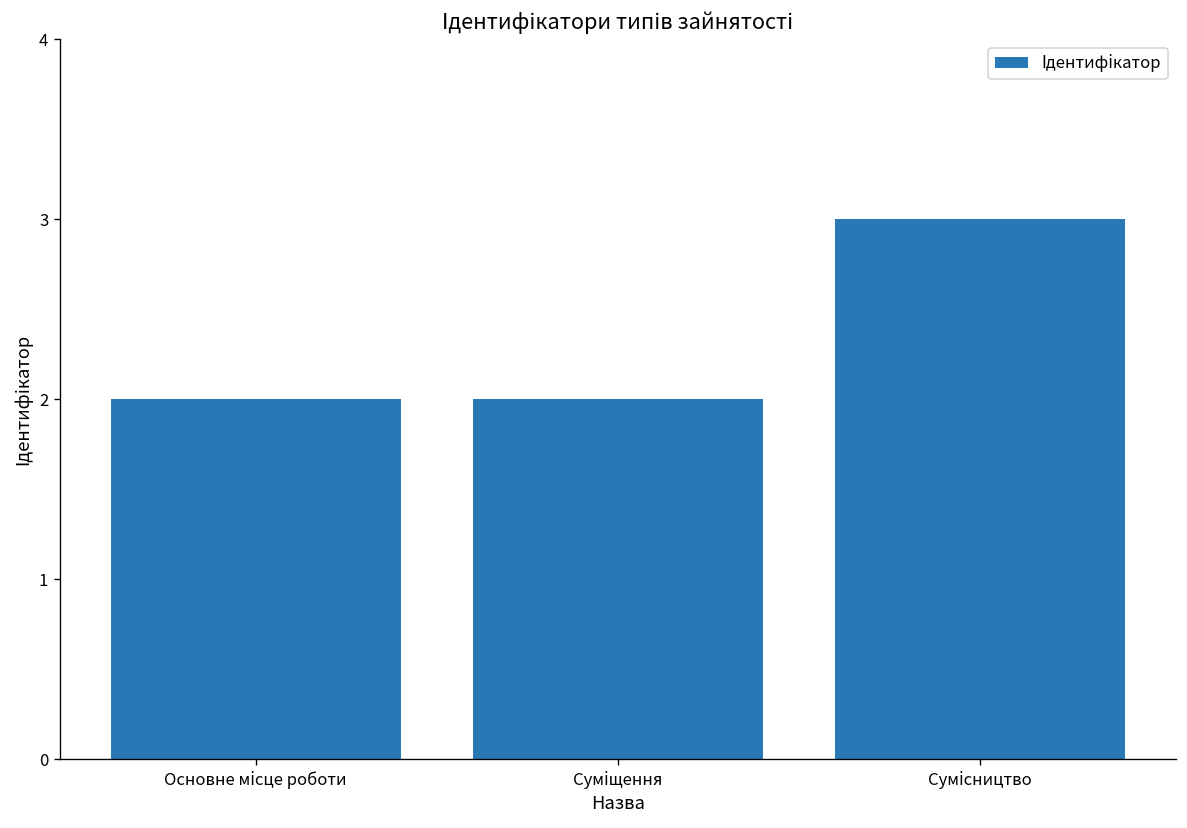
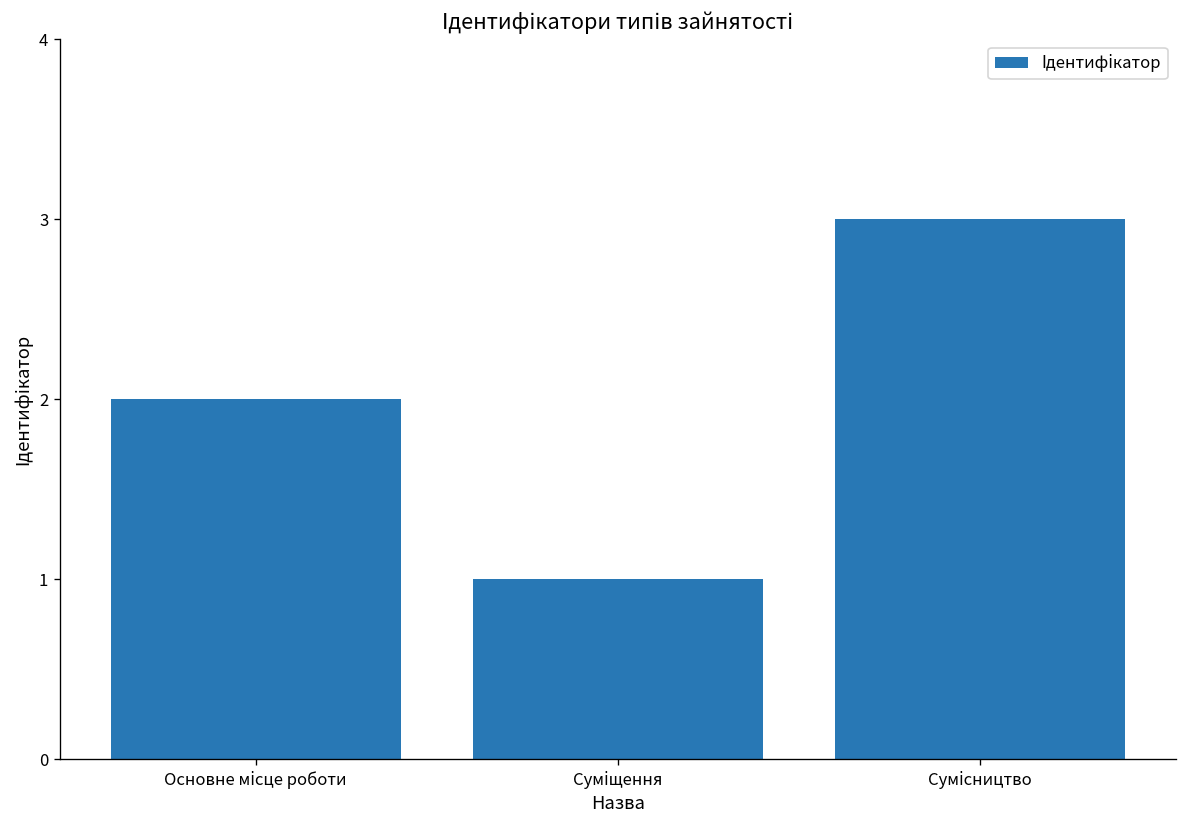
  {
    "Основне місце роботи": 2,
-   "Суміщення": 2,
+   "Суміщення": 1,
    "Сумісництво": 3
  }
